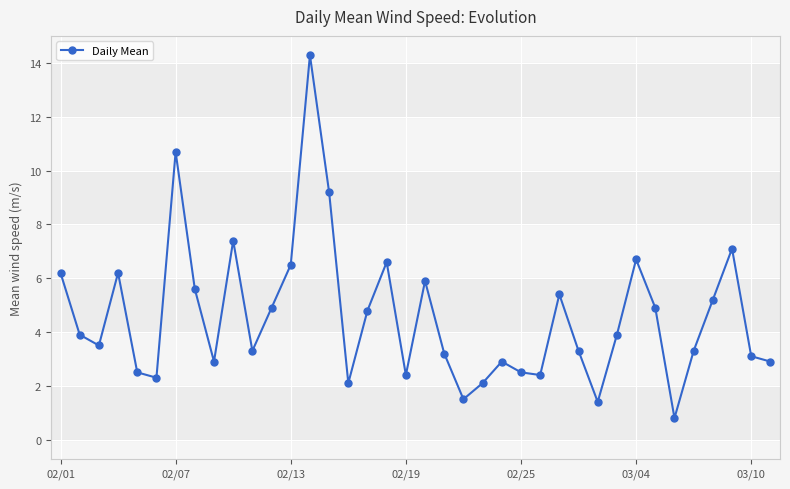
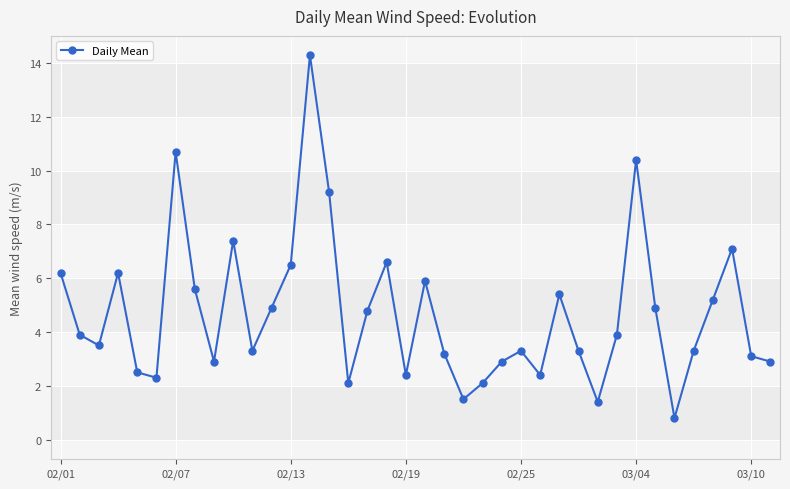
  {
    "02/01": 6.2,
    "02/07": 10.7,
    "02/13": 6.5,
    "02/19": 2.4,
-   "02/25": 2.5,
-   "03/04": 6.7,
+   "02/25": 3.3,
+   "03/04": 10.4,
    "03/10": 3.1
  }
